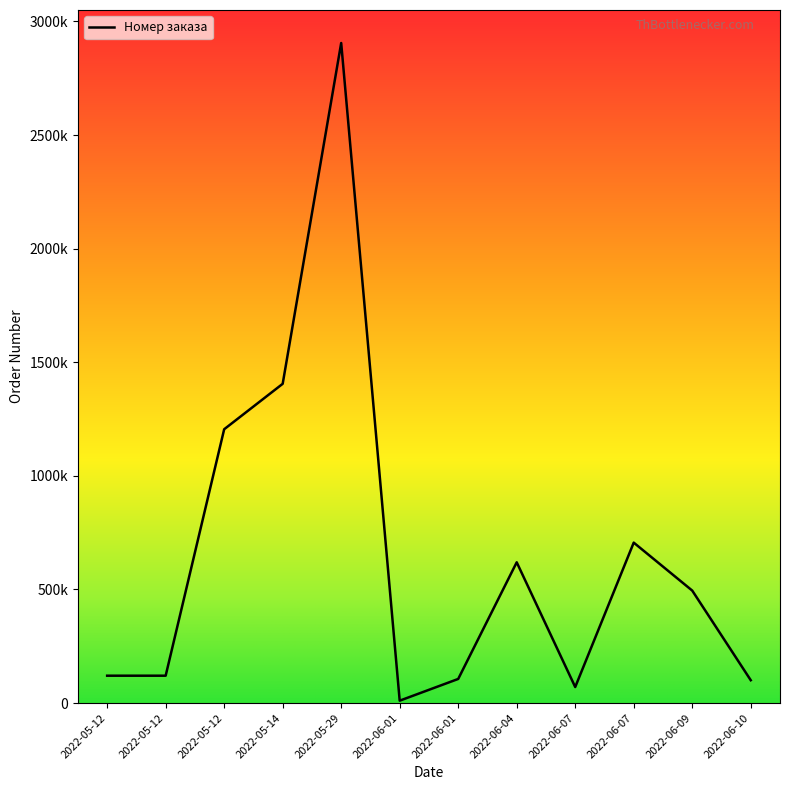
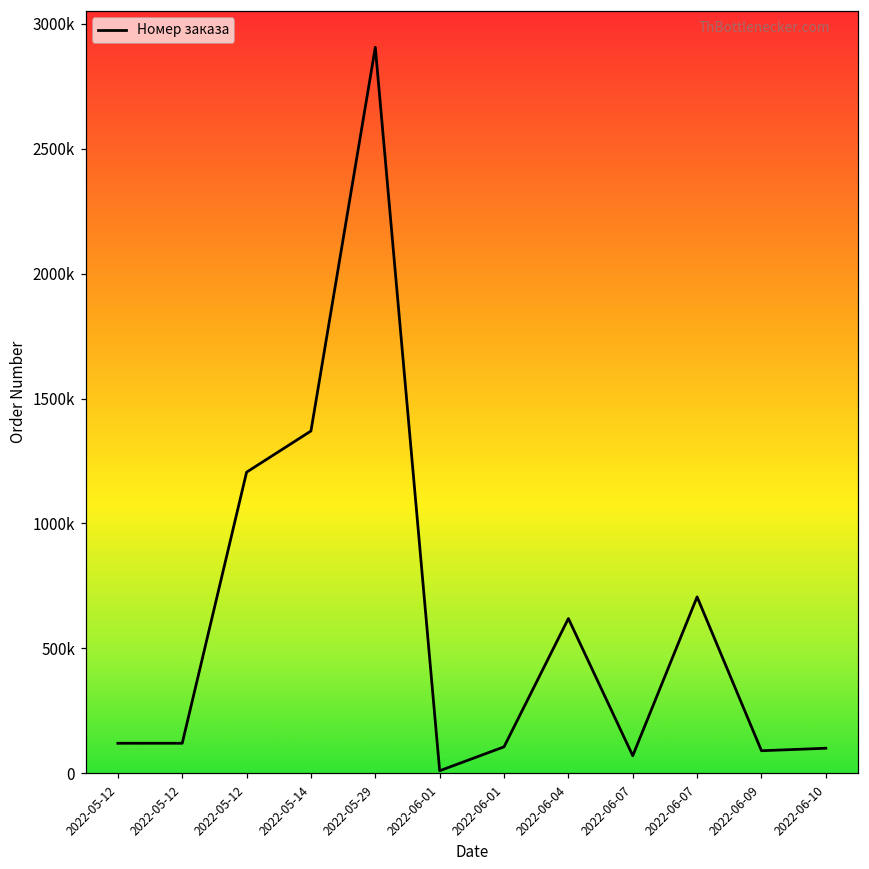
  {
-   "2022-05-14": 1410000,
+   "2022-05-14": 1370000,
    "2022-05-29": 2910000,
    "2022-06-04": 620000,
-   "2022-06-09": 500000,
+   "2022-06-09": 90000,
    "2022-06-10": 100000
  }
